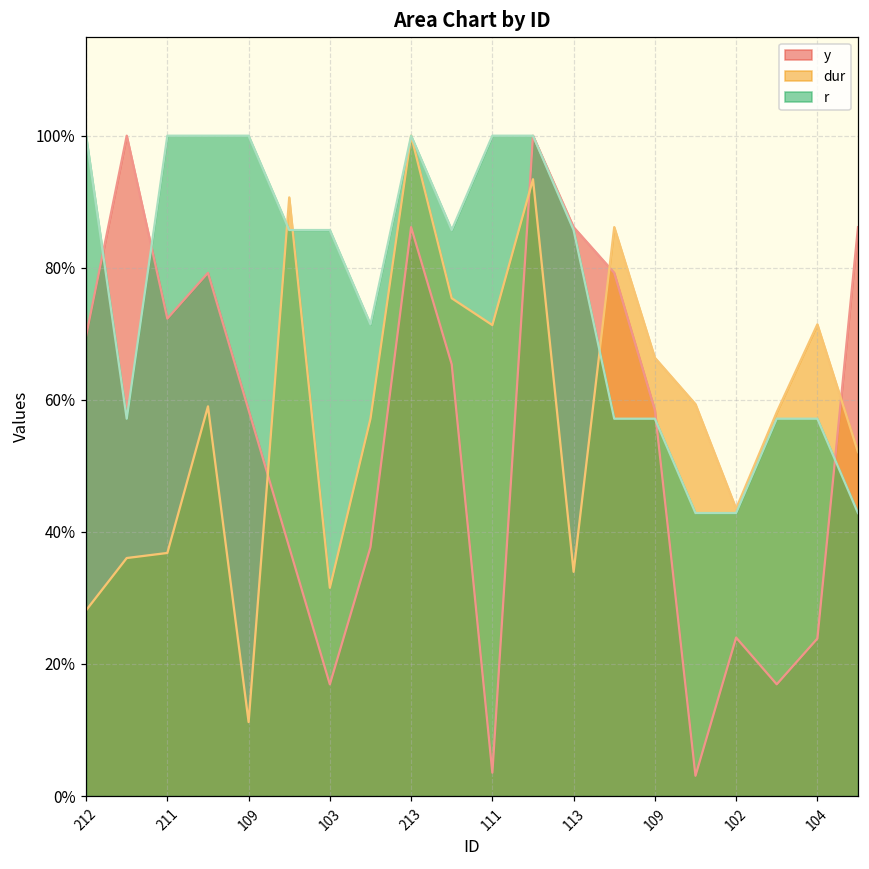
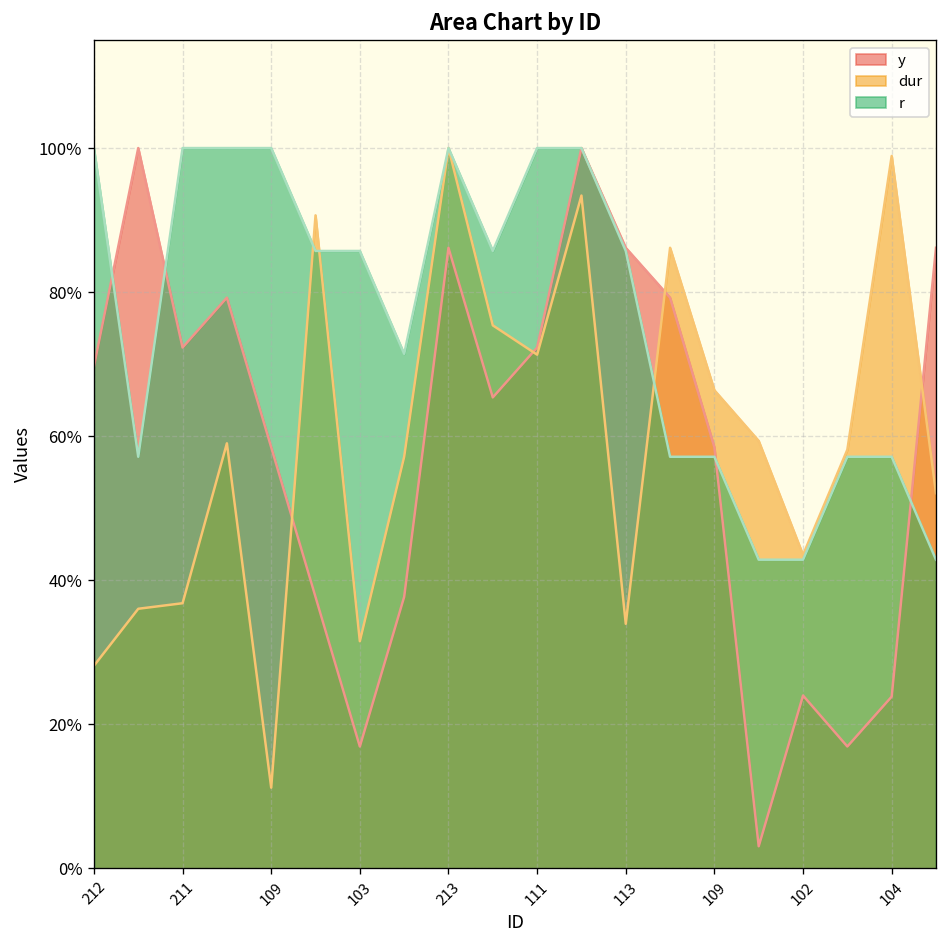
  {
    "y": {
      "212": "70%",
      "211": "72%",
      "103": "17%",
      "213": "86%",
-     "111": "4%",
+     "111": "72%",
      "113": "86%",
      "102": "24%",
      "104": "24%"
    },
    "dur": {
      "212": "28%",
      "211": "37%",
      "103": "32%",
      "111": "71%",
      "113": "34%",
      "102": "44%",
-     "104": "71%"
+     "104": "99%"
    },
    "r": {
      "212": "100%",
      "211": "100%",
      "103": "86%",
      "111": "100%",
      "113": "86%",
      "102": "43%",
      "104": "57%"
    }
  }
